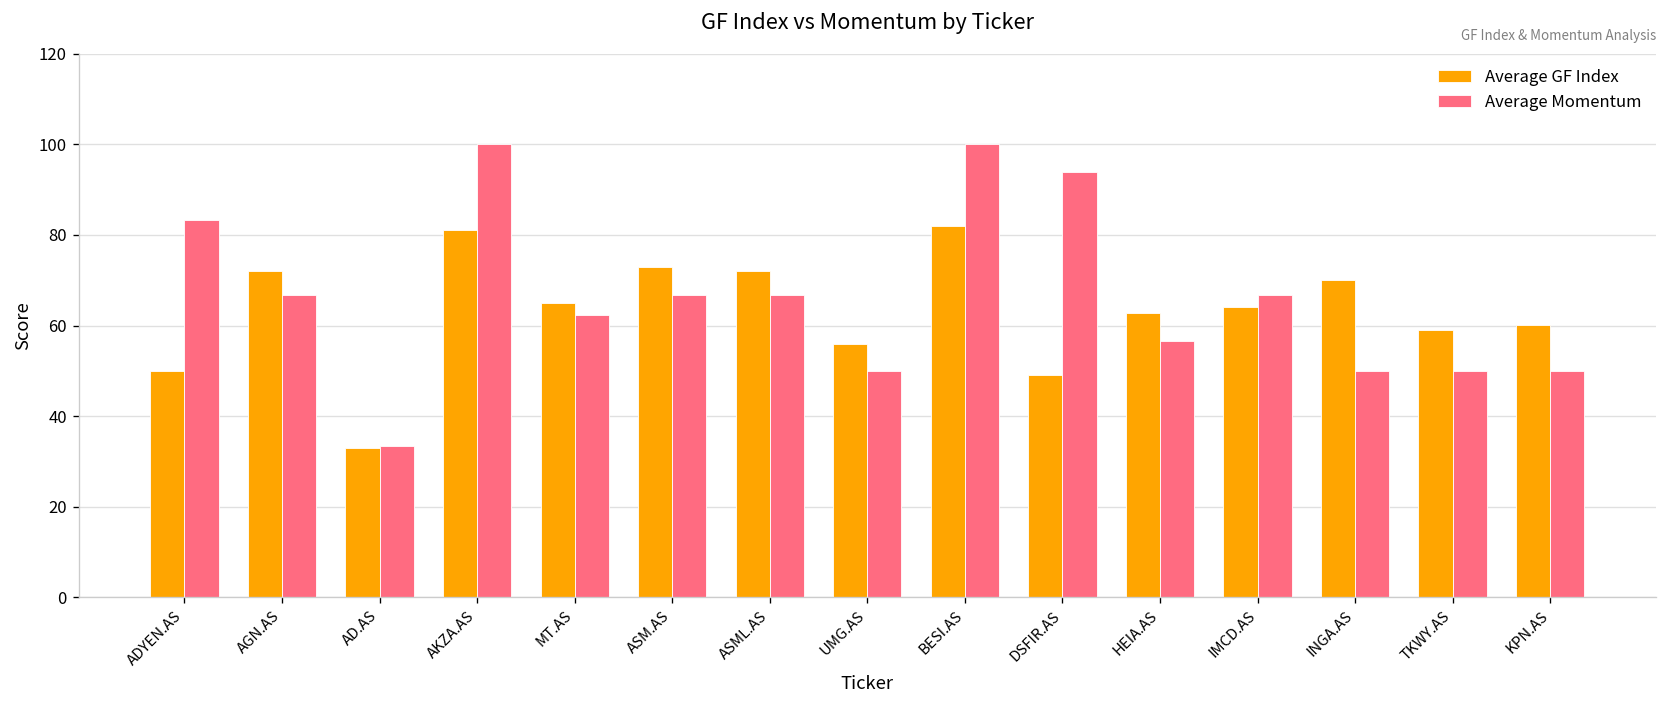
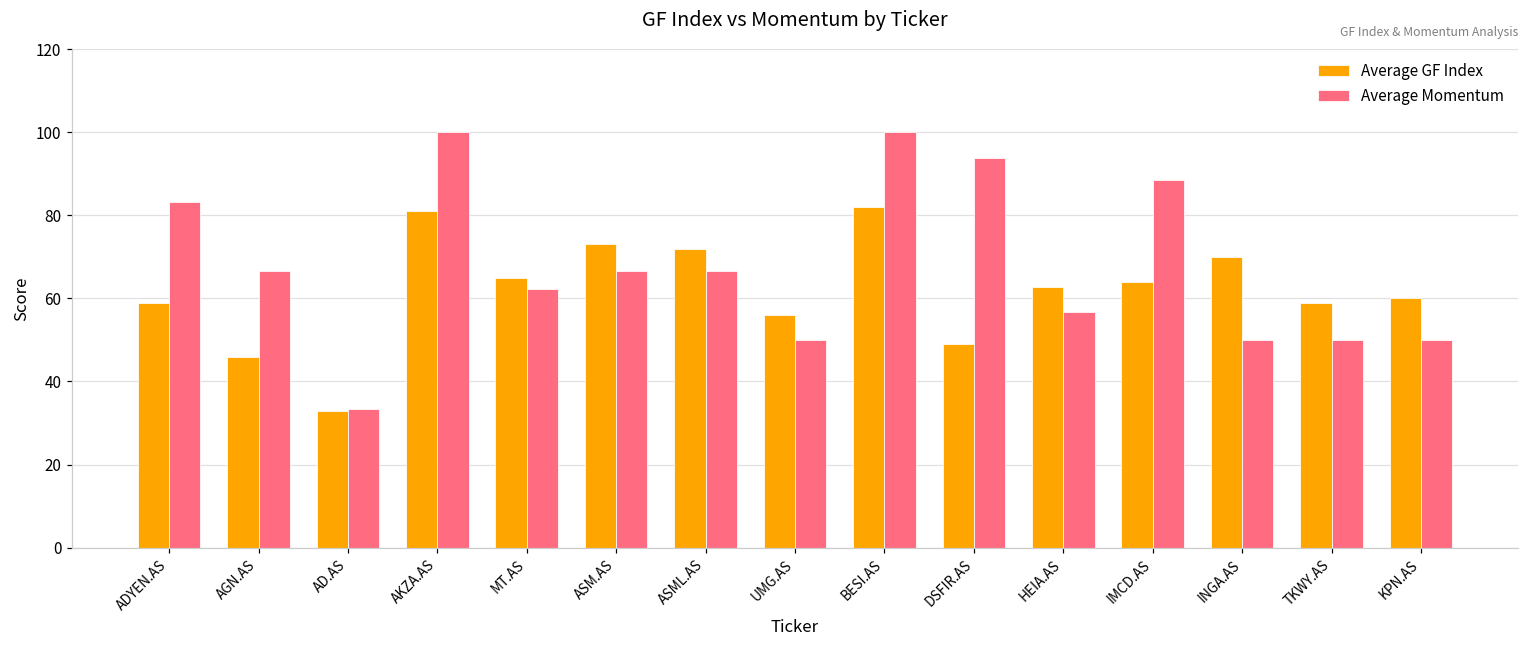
  {
    "Average GF Index": {
-     "ADYEN.AS": 50,
-     "AGN.AS": 72,
+     "ADYEN.AS": 59,
+     "AGN.AS": 46,
      "AD.AS": 33,
      "AKZA.AS": 81,
      "MT.AS": 65,
      "ASM.AS": 73,
      "ASML.AS": 72,
      "UMG.AS": 56,
      "BESI.AS": 82,
      "DSFIR.AS": 49,
      "HEIA.AS": 63,
      "IMCD.AS": 64,
      "INGA.AS": 70,
      "TKWY.AS": 59,
      "KPN.AS": 60
    },
    "Average Momentum": {
      "ADYEN.AS": 83,
      "AGN.AS": 67,
      "AD.AS": 33,
      "AKZA.AS": 100,
      "MT.AS": 62,
      "ASM.AS": 67,
      "ASML.AS": 67,
      "UMG.AS": 50,
      "BESI.AS": 100,
      "DSFIR.AS": 94,
      "HEIA.AS": 57,
-     "IMCD.AS": 67,
+     "IMCD.AS": 89,
      "INGA.AS": 50,
      "TKWY.AS": 50,
      "KPN.AS": 50
    }
  }
